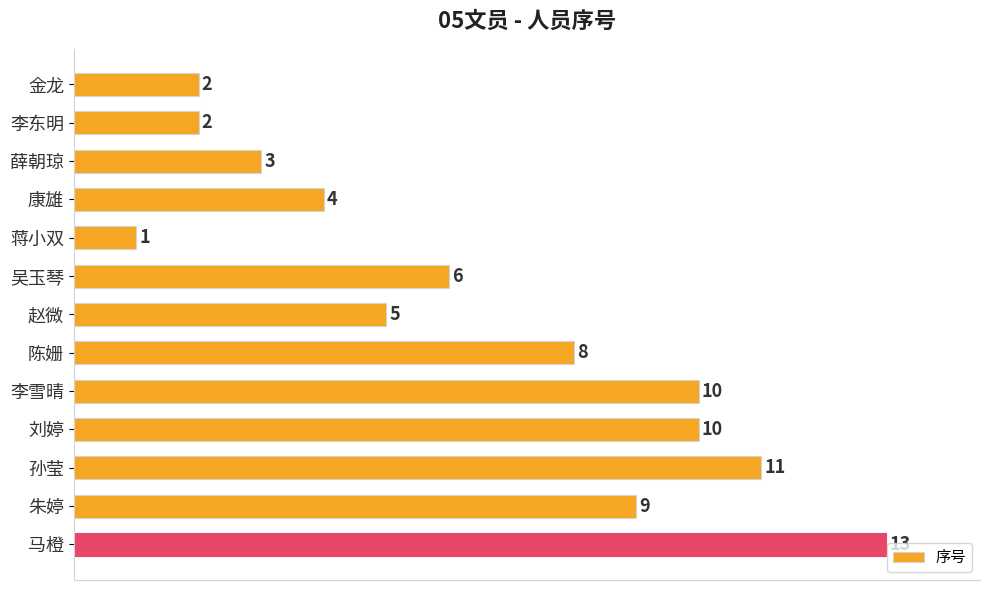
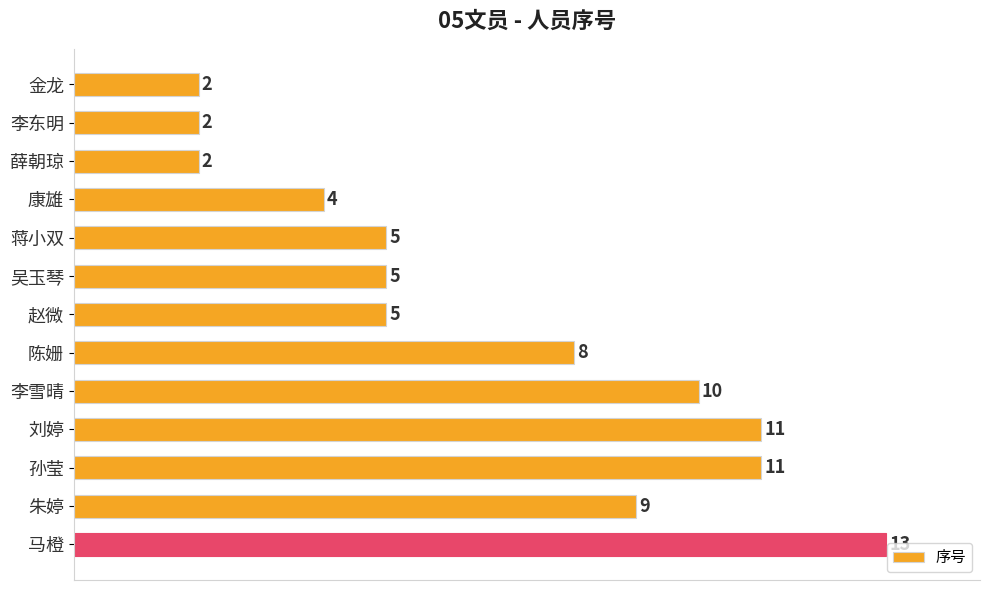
  {
    "金龙": 2,
    "李东明": 2,
-   "薛朝琼": 3,
+   "薛朝琼": 2,
    "康雄": 4,
-   "蒋小双": 1,
-   "吴玉琴": 6,
+   "蒋小双": 5,
+   "吴玉琴": 5,
    "赵微": 5,
    "陈姗": 8,
    "李雪晴": 10,
-   "刘婷": 10,
+   "刘婷": 11,
    "孙莹": 11,
    "朱婷": 9
  }
